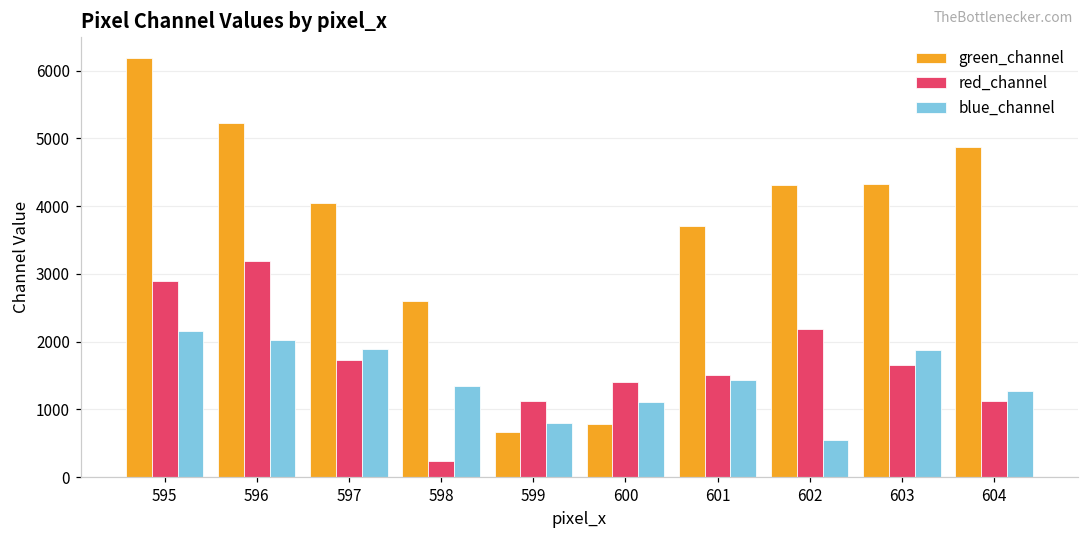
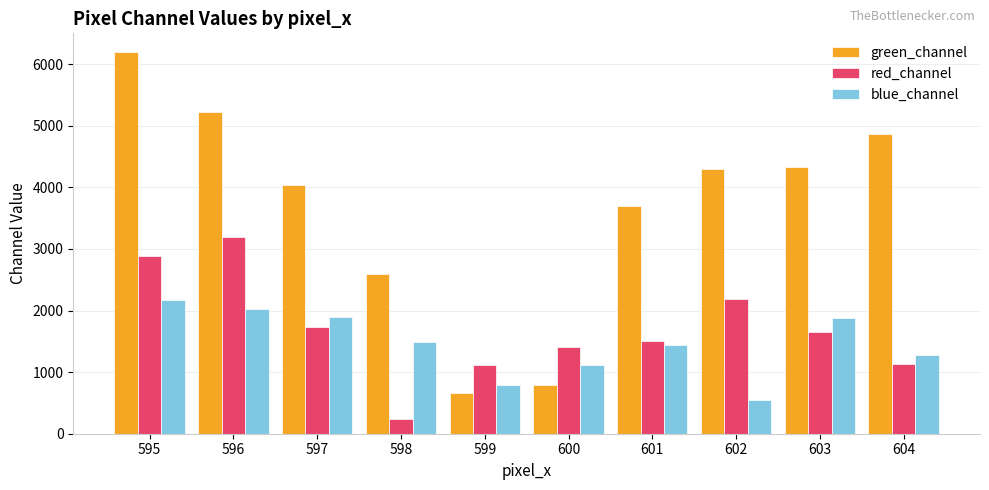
  {
    "green_channel": {
      "595": 6200,
      "596": 5200,
      "597": 4000,
      "598": 2600,
      "599": 700,
      "600": 800,
      "601": 3700,
      "602": 4300,
      "603": 4300,
      "604": 4900
    },
    "red_channel": {
      "595": 2900,
      "596": 3200,
      "597": 1700,
      "598": 200,
      "599": 1100,
      "600": 1400,
      "601": 1500,
      "602": 2200,
      "603": 1700,
      "604": 1100
    },
    "blue_channel": {
      "595": 2200,
      "596": 2000,
      "597": 1900,
-     "598": 1300,
+     "598": 1500,
      "599": 800,
      "600": 1100,
      "601": 1400,
      "602": 500,
      "603": 1900,
      "604": 1300
    }
  }
